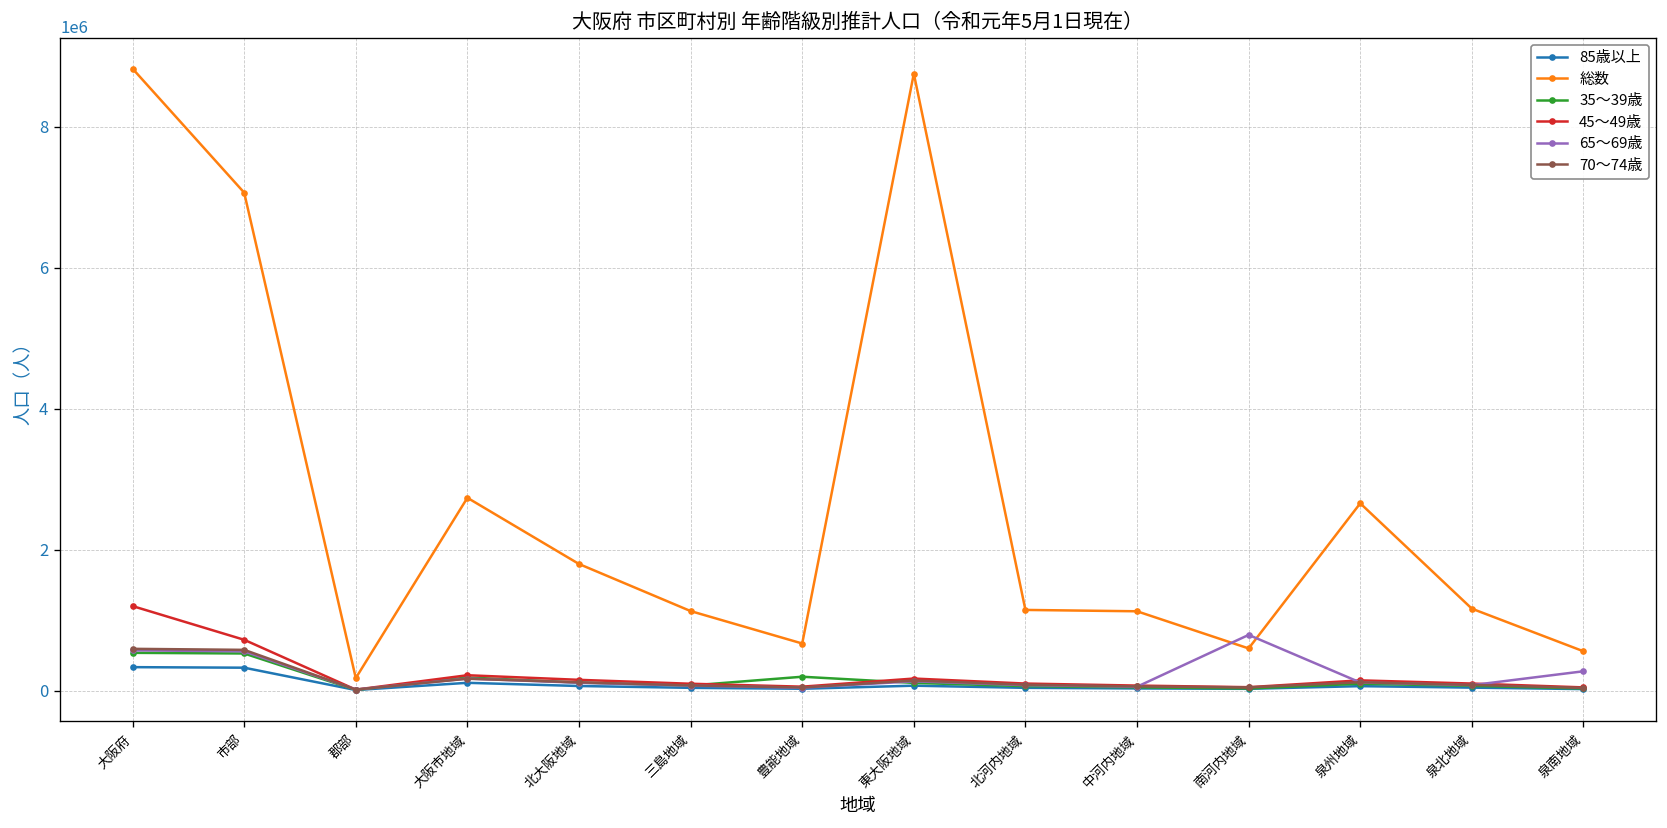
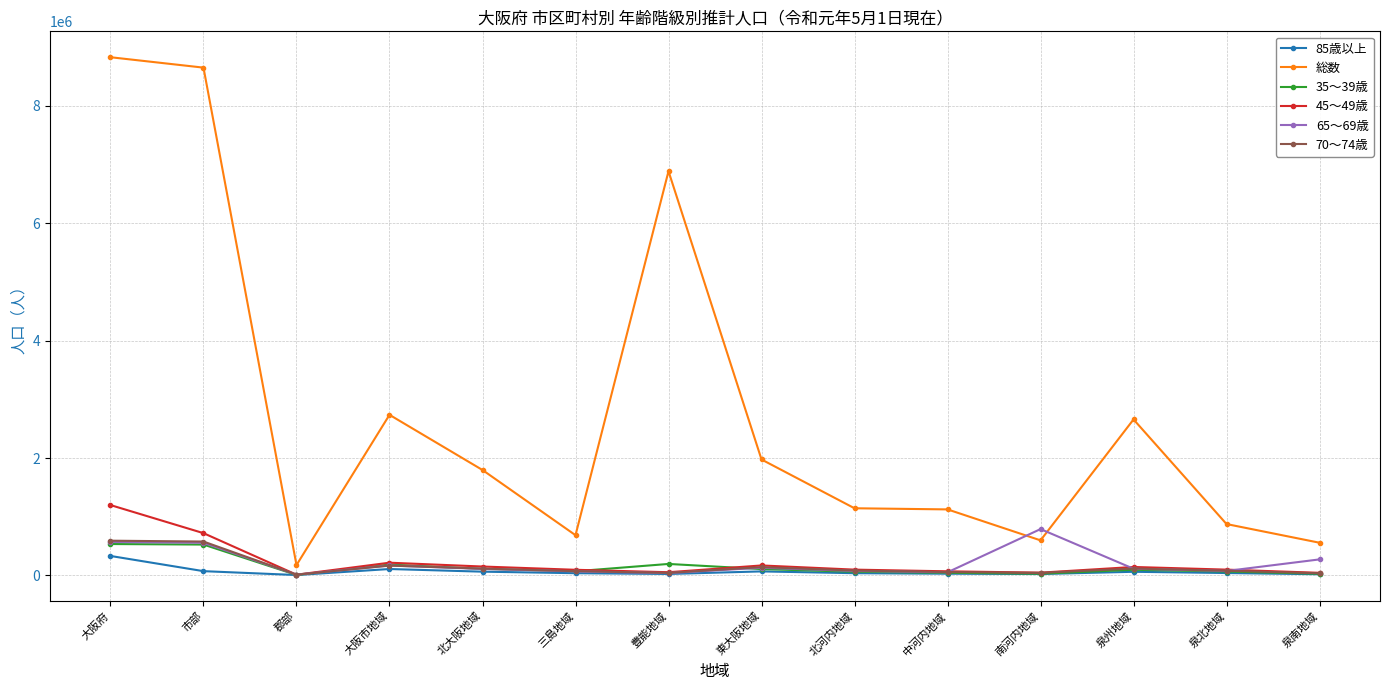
  {
    "85歳以上": {
      "大阪府": 300000,
-     "市部": 300000,
+     "市部": 100000,
      "大阪市地域": 100000,
      "北大阪地域": 100000
    },
    "総数": {
      "大阪府": 8800000,
-     "市部": 7100000,
+     "市部": 8600000,
      "郡部": 200000,
      "大阪市地域": 2700000,
      "北大阪地域": 1800000,
-     "三島地域": 1100000,
-     "豊能地域": 700000,
-     "東大阪地域": 8800000,
+     "三島地域": 700000,
+     "豊能地域": 6900000,
+     "東大阪地域": 2000000,
      "北河内地域": 1100000,
      "中河内地域": 1100000,
      "南河内地域": 600000,
      "泉州地域": 2700000,
-     "泉北地域": 1200000,
+     "泉北地域": 900000,
      "泉南地域": 600000
    },
    "35～39歳": {
      "豊能地域": 200000
    },
    "45～49歳": {
      "大阪府": 1200000,
      "市部": 700000
    },
    "65～69歳": {
      "南河内地域": 800000,
      "泉南地域": 300000
    }
  }
